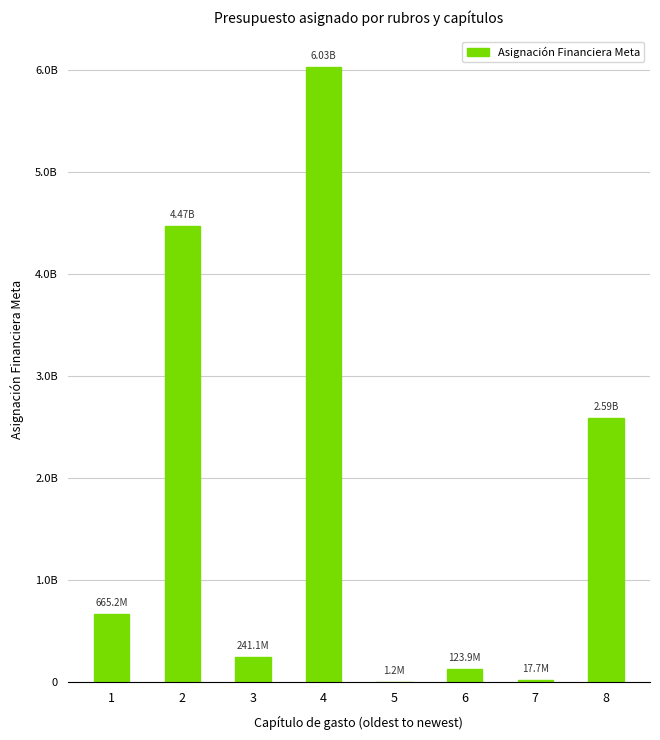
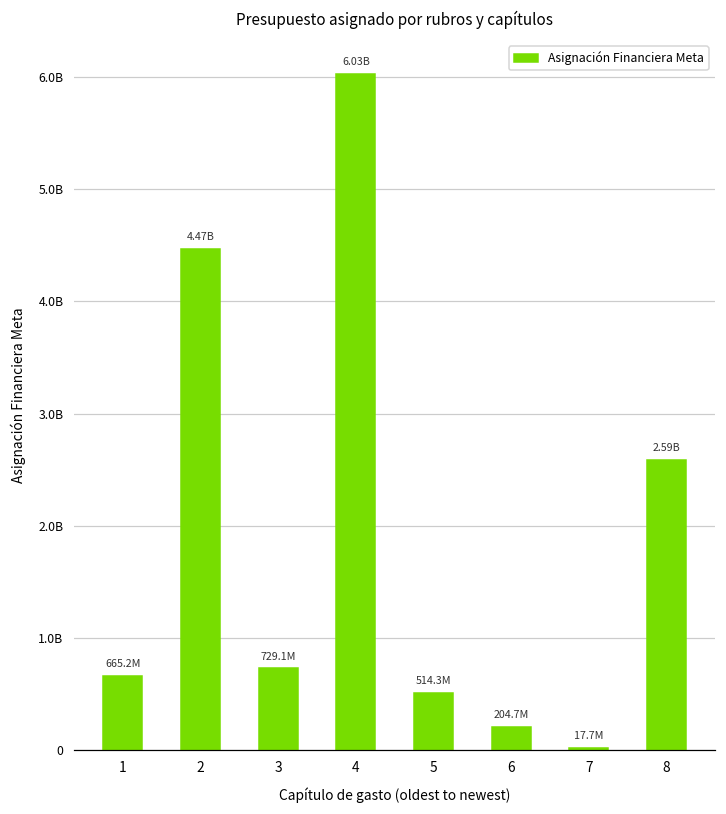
  {
    "1": "665.2M",
    "2": "4.47B",
-   "3": "241.1M",
+   "3": "729.1M",
    "4": "6.03B",
-   "5": "1.2M",
-   "6": "123.9M",
+   "5": "514.3M",
+   "6": "204.7M",
    "7": "17.7M",
    "8": "2.59B"
  }
